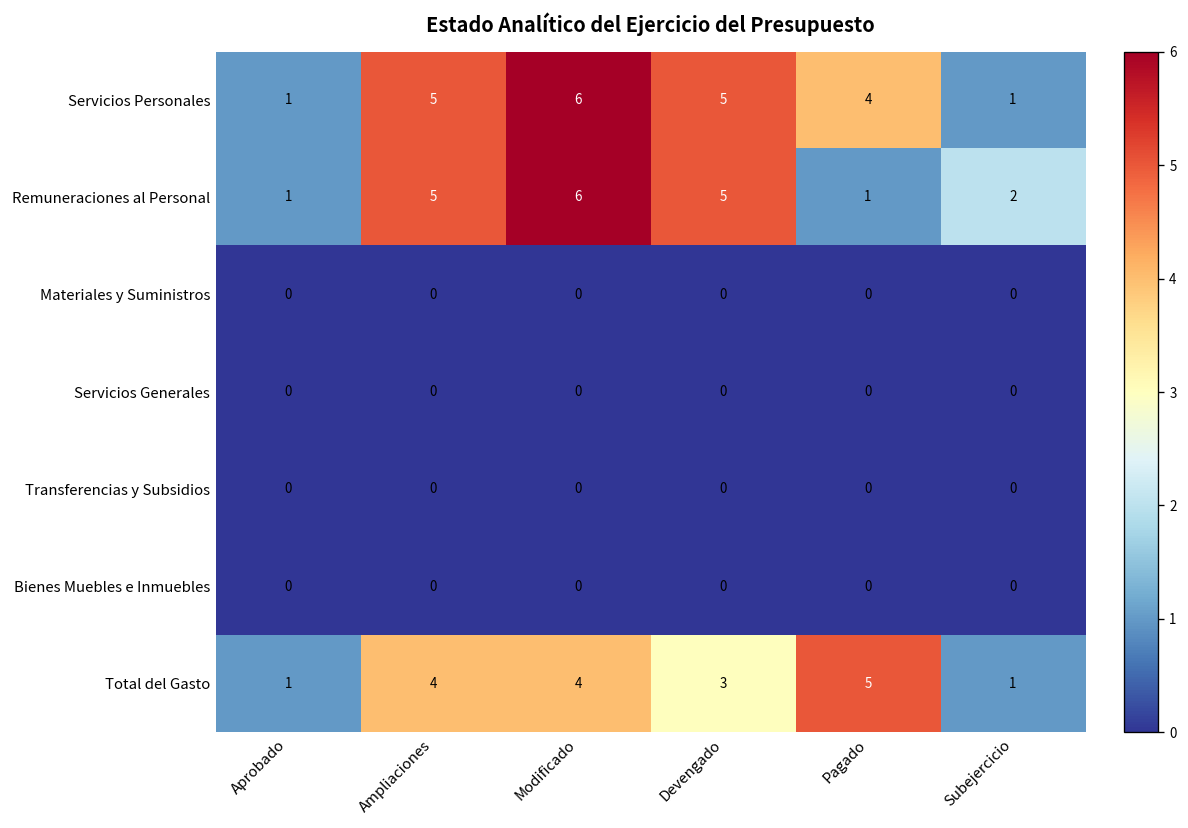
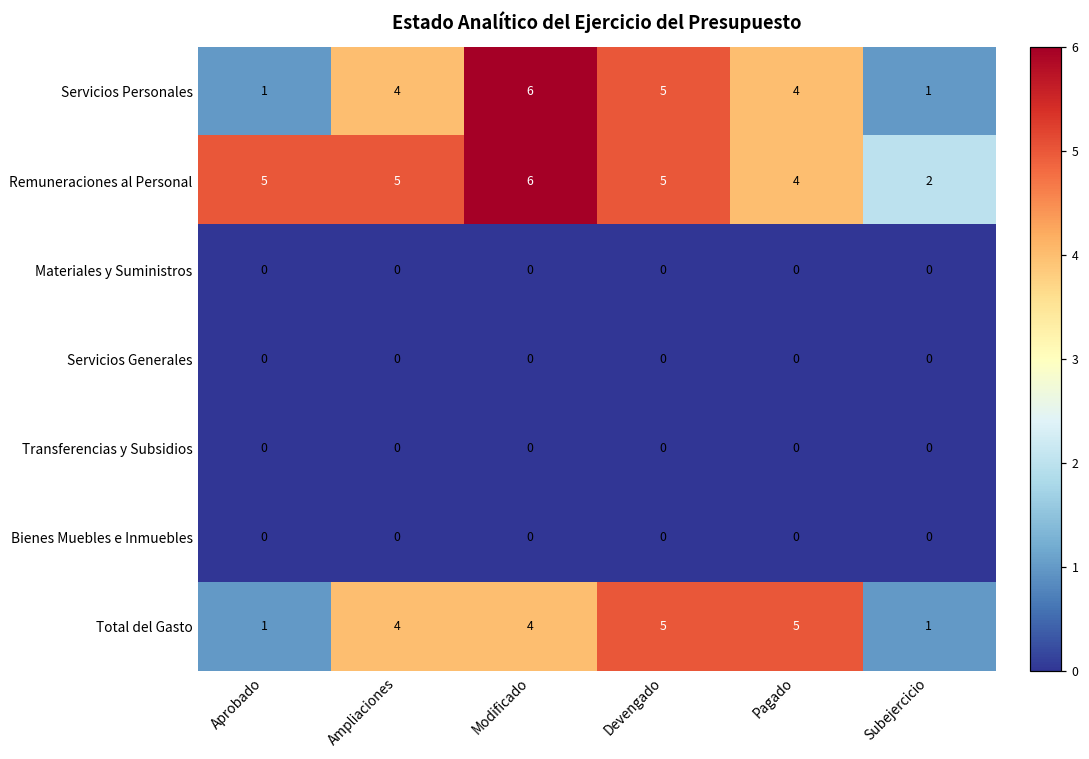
  {
    "Servicios Personales": {
      "Aprobado": 1,
-     "Ampliaciones": 5,
+     "Ampliaciones": 4,
      "Modificado": 6,
      "Devengado": 5,
      "Pagado": 4,
      "Subejercicio": 1
    },
    "Remuneraciones al Personal": {
-     "Aprobado": 1,
+     "Aprobado": 5,
      "Ampliaciones": 5,
      "Modificado": 6,
      "Devengado": 5,
-     "Pagado": 1,
+     "Pagado": 4,
      "Subejercicio": 2
    },
    "Materiales y Suministros": {
      "Aprobado": 0,
      "Ampliaciones": 0,
      "Modificado": 0,
      "Devengado": 0,
      "Pagado": 0,
      "Subejercicio": 0
    },
    "Servicios Generales": {
      "Aprobado": 0,
      "Ampliaciones": 0,
      "Modificado": 0,
      "Devengado": 0,
      "Pagado": 0,
      "Subejercicio": 0
    },
    "Transferencias y Subsidios": {
      "Aprobado": 0,
      "Ampliaciones": 0,
      "Modificado": 0,
      "Devengado": 0,
      "Pagado": 0,
      "Subejercicio": 0
    },
    "Bienes Muebles e Inmuebles": {
      "Aprobado": 0,
      "Ampliaciones": 0,
      "Modificado": 0,
      "Devengado": 0,
      "Pagado": 0,
      "Subejercicio": 0
    },
    "Total del Gasto": {
      "Aprobado": 1,
      "Ampliaciones": 4,
      "Modificado": 4,
-     "Devengado": 3,
+     "Devengado": 5,
      "Pagado": 5,
      "Subejercicio": 1
    }
  }
